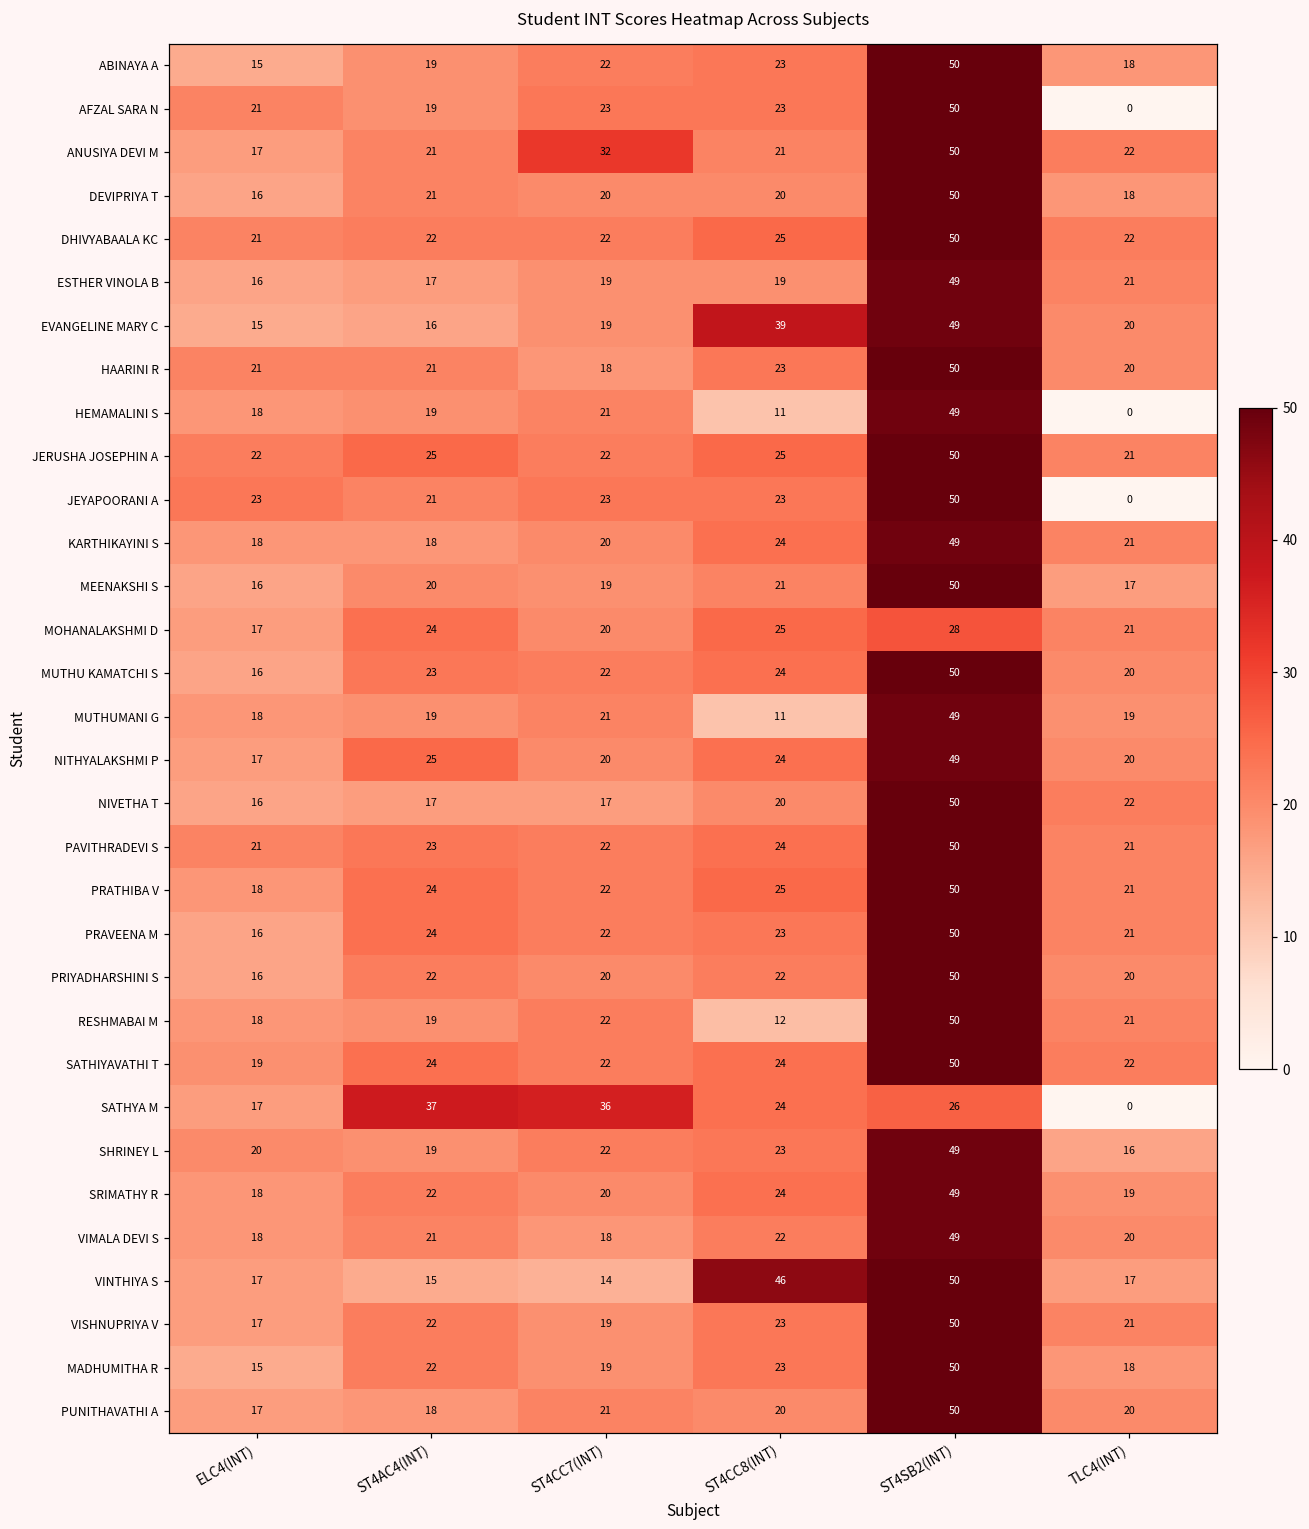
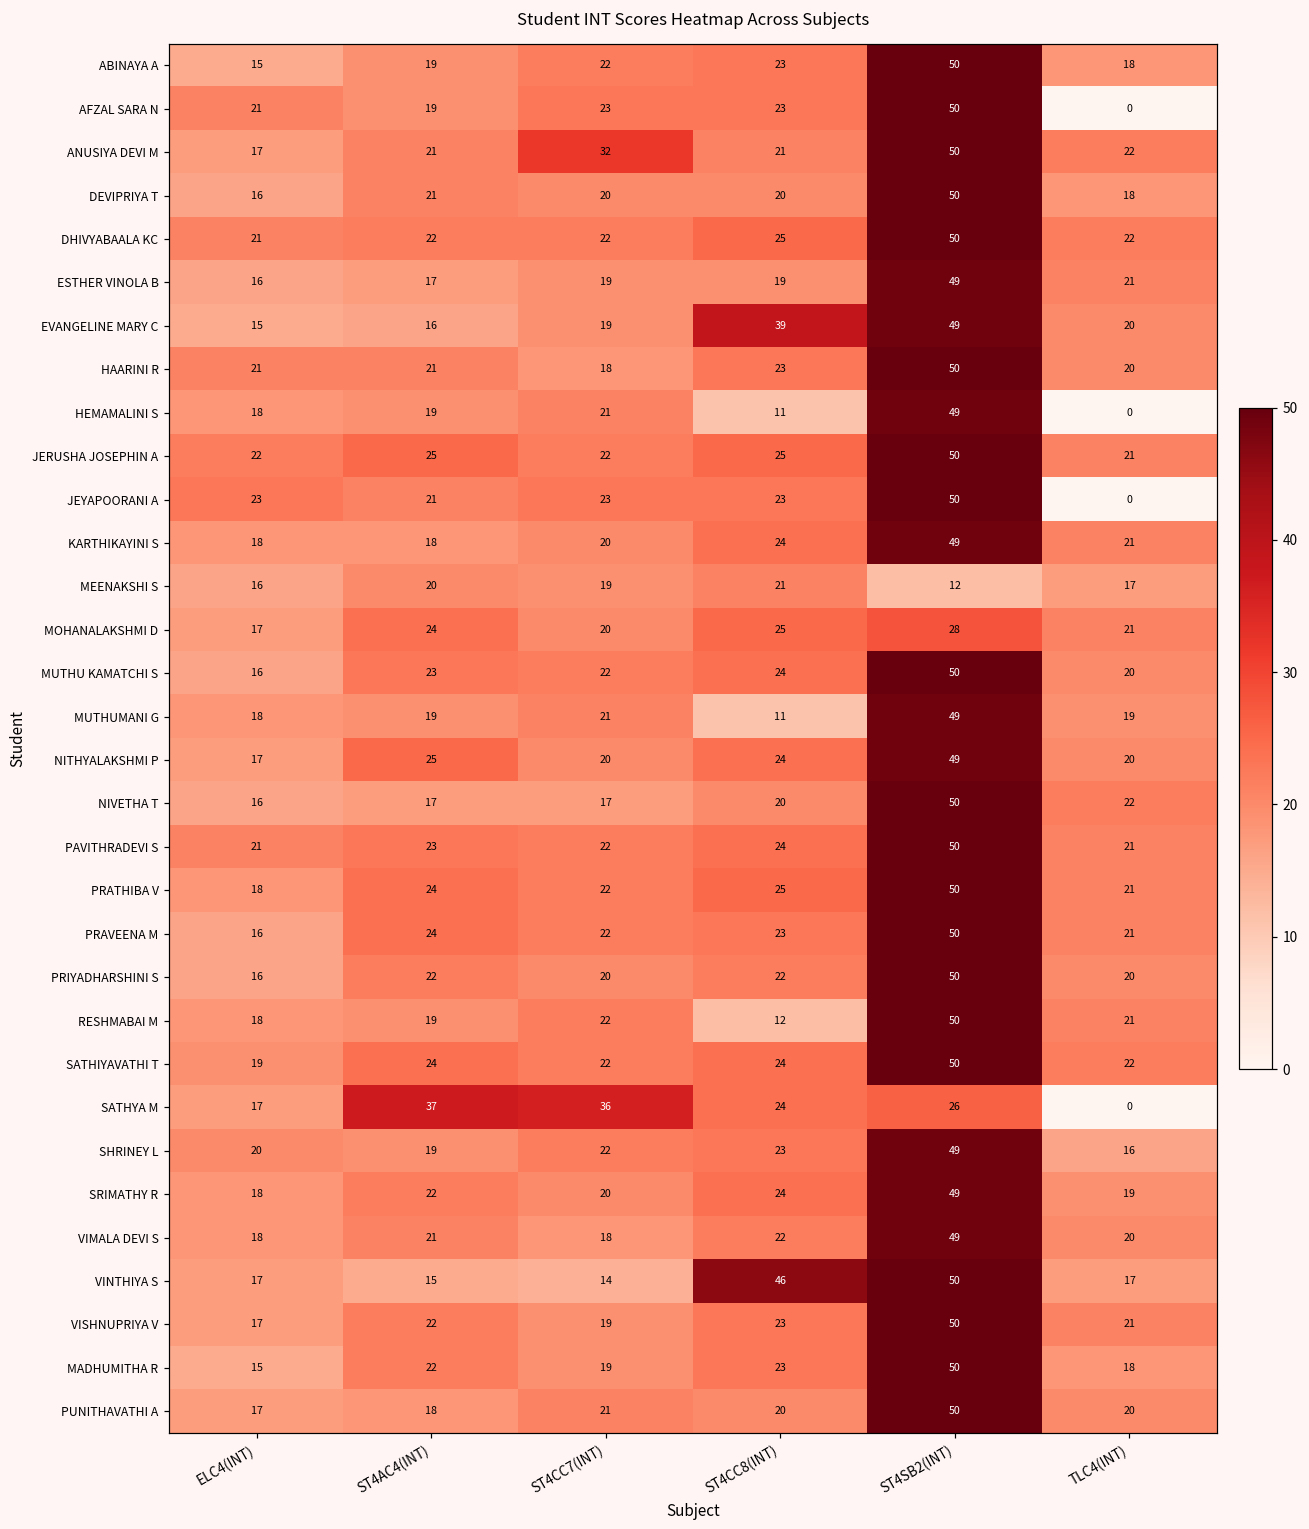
  {
    "ABINAYA A": {
      "ELC4(INT)": 15,
      "ST4AC4(INT)": 19,
      "ST4CC7(INT)": 22,
      "ST4CC8(INT)": 23,
      "ST4SB2(INT)": 50,
      "TLC4(INT)": 18
    },
    "AFZAL SARA N": {
      "ELC4(INT)": 21,
      "ST4AC4(INT)": 19,
      "ST4CC7(INT)": 23,
      "ST4CC8(INT)": 23,
      "ST4SB2(INT)": 50,
      "TLC4(INT)": 0
    },
    "ANUSIYA DEVI M": {
      "ELC4(INT)": 17,
      "ST4AC4(INT)": 21,
      "ST4CC7(INT)": 32,
      "ST4CC8(INT)": 21,
      "ST4SB2(INT)": 50,
      "TLC4(INT)": 22
    },
    "DEVIPRIYA T": {
      "ELC4(INT)": 16,
      "ST4AC4(INT)": 21,
      "ST4CC7(INT)": 20,
      "ST4CC8(INT)": 20,
      "ST4SB2(INT)": 50,
      "TLC4(INT)": 18
    },
    "DHIVYABAALA KC": {
      "ELC4(INT)": 21,
      "ST4AC4(INT)": 22,
      "ST4CC7(INT)": 22,
      "ST4CC8(INT)": 25,
      "ST4SB2(INT)": 50,
      "TLC4(INT)": 22
    },
    "ESTHER VINOLA B": {
      "ELC4(INT)": 16,
      "ST4AC4(INT)": 17,
      "ST4CC7(INT)": 19,
      "ST4CC8(INT)": 19,
      "ST4SB2(INT)": 49,
      "TLC4(INT)": 21
    },
    "EVANGELINE MARY C": {
      "ELC4(INT)": 15,
      "ST4AC4(INT)": 16,
      "ST4CC7(INT)": 19,
      "ST4CC8(INT)": 39,
      "ST4SB2(INT)": 49,
      "TLC4(INT)": 20
    },
    "HAARINI R": {
      "ELC4(INT)": 21,
      "ST4AC4(INT)": 21,
      "ST4CC7(INT)": 18,
      "ST4CC8(INT)": 23,
      "ST4SB2(INT)": 50,
      "TLC4(INT)": 20
    },
    "HEMAMALINI S": {
      "ELC4(INT)": 18,
      "ST4AC4(INT)": 19,
      "ST4CC7(INT)": 21,
      "ST4CC8(INT)": 11,
      "ST4SB2(INT)": 49,
      "TLC4(INT)": 0
    },
    "JERUSHA JOSEPHIN A": {
      "ELC4(INT)": 22,
      "ST4AC4(INT)": 25,
      "ST4CC7(INT)": 22,
      "ST4CC8(INT)": 25,
      "ST4SB2(INT)": 50,
      "TLC4(INT)": 21
    },
    "JEYAPOORANI A": {
      "ELC4(INT)": 23,
      "ST4AC4(INT)": 21,
      "ST4CC7(INT)": 23,
      "ST4CC8(INT)": 23,
      "ST4SB2(INT)": 50,
      "TLC4(INT)": 0
    },
    "KARTHIKAYINI S": {
      "ELC4(INT)": 18,
      "ST4AC4(INT)": 18,
      "ST4CC7(INT)": 20,
      "ST4CC8(INT)": 24,
      "ST4SB2(INT)": 49,
      "TLC4(INT)": 21
    },
    "MEENAKSHI S": {
      "ELC4(INT)": 16,
      "ST4AC4(INT)": 20,
      "ST4CC7(INT)": 19,
      "ST4CC8(INT)": 21,
-     "ST4SB2(INT)": 50,
+     "ST4SB2(INT)": 12,
      "TLC4(INT)": 17
    },
    "MOHANALAKSHMI D": {
      "ELC4(INT)": 17,
      "ST4AC4(INT)": 24,
      "ST4CC7(INT)": 20,
      "ST4CC8(INT)": 25,
      "ST4SB2(INT)": 28,
      "TLC4(INT)": 21
    },
    "MUTHU KAMATCHI S": {
      "ELC4(INT)": 16,
      "ST4AC4(INT)": 23,
      "ST4CC7(INT)": 22,
      "ST4CC8(INT)": 24,
      "ST4SB2(INT)": 50,
      "TLC4(INT)": 20
    },
    "MUTHUMANI G": {
      "ELC4(INT)": 18,
      "ST4AC4(INT)": 19,
      "ST4CC7(INT)": 21,
      "ST4CC8(INT)": 11,
      "ST4SB2(INT)": 49,
      "TLC4(INT)": 19
    },
    "NITHYALAKSHMI P": {
      "ELC4(INT)": 17,
      "ST4AC4(INT)": 25,
      "ST4CC7(INT)": 20,
      "ST4CC8(INT)": 24,
      "ST4SB2(INT)": 49,
      "TLC4(INT)": 20
    },
    "NIVETHA T": {
      "ELC4(INT)": 16,
      "ST4AC4(INT)": 17,
      "ST4CC7(INT)": 17,
      "ST4CC8(INT)": 20,
      "ST4SB2(INT)": 50,
      "TLC4(INT)": 22
    },
    "PAVITHRADEVI S": {
      "ELC4(INT)": 21,
      "ST4AC4(INT)": 23,
      "ST4CC7(INT)": 22,
      "ST4CC8(INT)": 24,
      "ST4SB2(INT)": 50,
      "TLC4(INT)": 21
    },
    "PRATHIBA V": {
      "ELC4(INT)": 18,
      "ST4AC4(INT)": 24,
      "ST4CC7(INT)": 22,
      "ST4CC8(INT)": 25,
      "ST4SB2(INT)": 50,
      "TLC4(INT)": 21
    },
    "PRAVEENA M": {
      "ELC4(INT)": 16,
      "ST4AC4(INT)": 24,
      "ST4CC7(INT)": 22,
      "ST4CC8(INT)": 23,
      "ST4SB2(INT)": 50,
      "TLC4(INT)": 21
    },
    "PRIYADHARSHINI S": {
      "ELC4(INT)": 16,
      "ST4AC4(INT)": 22,
      "ST4CC7(INT)": 20,
      "ST4CC8(INT)": 22,
      "ST4SB2(INT)": 50,
      "TLC4(INT)": 20
    },
    "RESHMABAI M": {
      "ELC4(INT)": 18,
      "ST4AC4(INT)": 19,
      "ST4CC7(INT)": 22,
      "ST4CC8(INT)": 12,
      "ST4SB2(INT)": 50,
      "TLC4(INT)": 21
    },
    "SATHIYAVATHI T": {
      "ELC4(INT)": 19,
      "ST4AC4(INT)": 24,
      "ST4CC7(INT)": 22,
      "ST4CC8(INT)": 24,
      "ST4SB2(INT)": 50,
      "TLC4(INT)": 22
    },
    "SATHYA M": {
      "ELC4(INT)": 17,
      "ST4AC4(INT)": 37,
      "ST4CC7(INT)": 36,
      "ST4CC8(INT)": 24,
      "ST4SB2(INT)": 26,
      "TLC4(INT)": 0
    },
    "SHRINEY L": {
      "ELC4(INT)": 20,
      "ST4AC4(INT)": 19,
      "ST4CC7(INT)": 22,
      "ST4CC8(INT)": 23,
      "ST4SB2(INT)": 49,
      "TLC4(INT)": 16
    },
    "SRIMATHY R": {
      "ELC4(INT)": 18,
      "ST4AC4(INT)": 22,
      "ST4CC7(INT)": 20,
      "ST4CC8(INT)": 24,
      "ST4SB2(INT)": 49,
      "TLC4(INT)": 19
    },
    "VIMALA DEVI S": {
      "ELC4(INT)": 18,
      "ST4AC4(INT)": 21,
      "ST4CC7(INT)": 18,
      "ST4CC8(INT)": 22,
      "ST4SB2(INT)": 49,
      "TLC4(INT)": 20
    },
    "VINTHIYA S": {
      "ELC4(INT)": 17,
      "ST4AC4(INT)": 15,
      "ST4CC7(INT)": 14,
      "ST4CC8(INT)": 46,
      "ST4SB2(INT)": 50,
      "TLC4(INT)": 17
    },
    "VISHNUPRIYA V": {
      "ELC4(INT)": 17,
      "ST4AC4(INT)": 22,
      "ST4CC7(INT)": 19,
      "ST4CC8(INT)": 23,
      "ST4SB2(INT)": 50,
      "TLC4(INT)": 21
    },
    "MADHUMITHA R": {
      "ELC4(INT)": 15,
      "ST4AC4(INT)": 22,
      "ST4CC7(INT)": 19,
      "ST4CC8(INT)": 23,
      "ST4SB2(INT)": 50,
      "TLC4(INT)": 18
    },
    "PUNITHAVATHI A": {
      "ELC4(INT)": 17,
      "ST4AC4(INT)": 18,
      "ST4CC7(INT)": 21,
      "ST4CC8(INT)": 20,
      "ST4SB2(INT)": 50,
      "TLC4(INT)": 20
    }
  }
